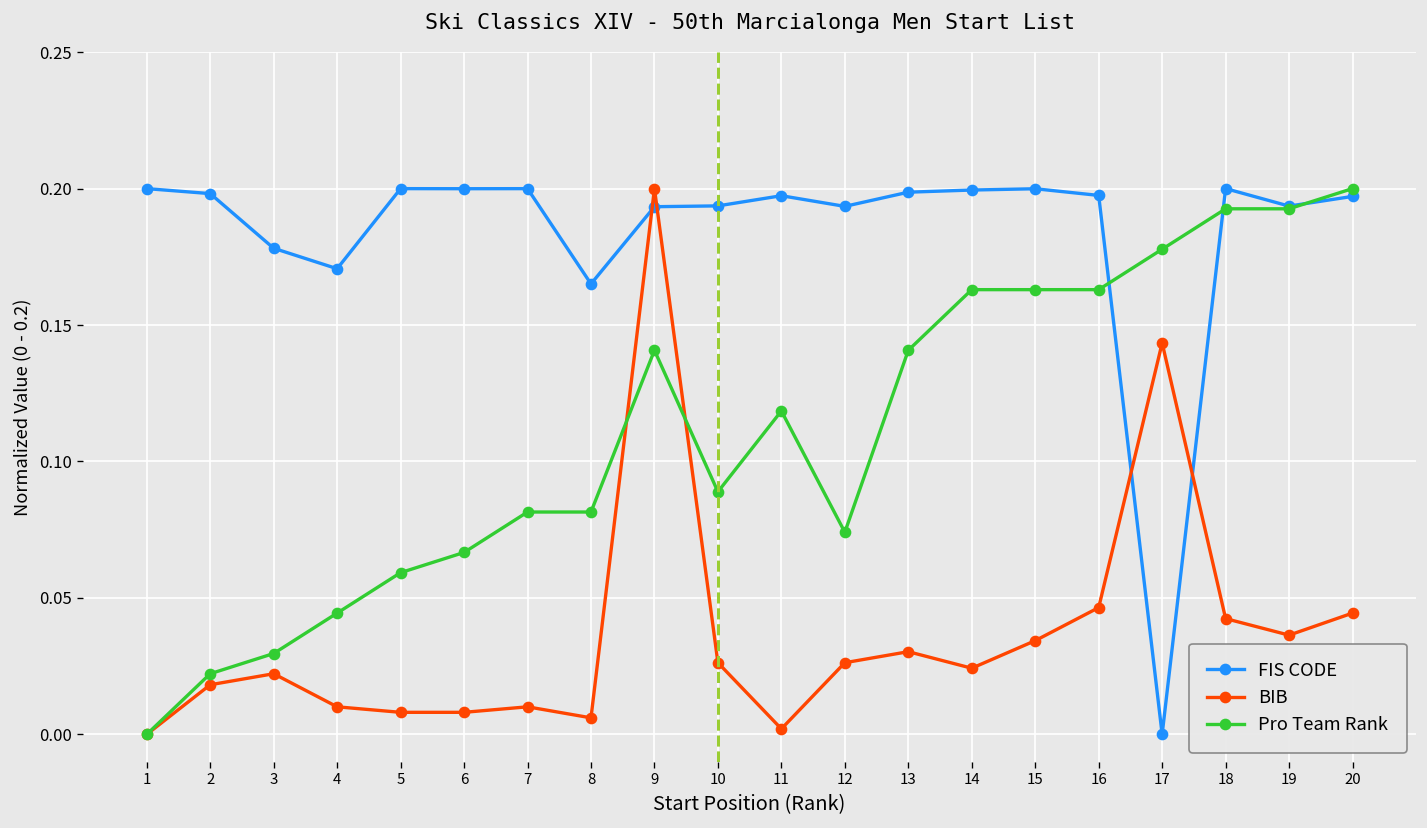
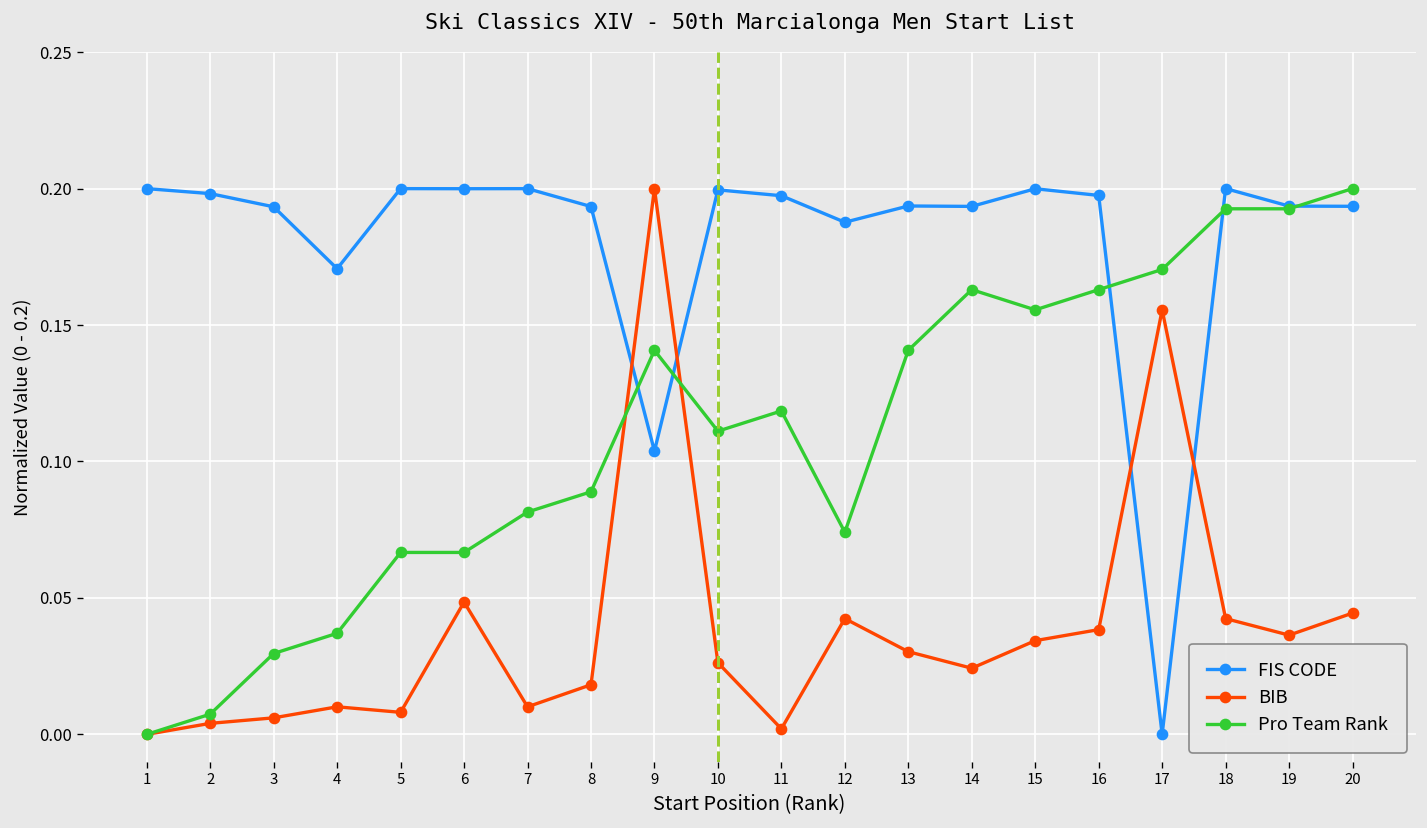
  {
    "FIS CODE": {
      "1": 0.200,
      "2": 0.198,
-     "3": 0.178,
+     "3": 0.193,
      "4": 0.171,
      "5": 0.200,
      "6": 0.200,
      "7": 0.200,
-     "8": 0.165,
-     "9": 0.193,
-     "10": 0.194,
+     "8": 0.193,
+     "9": 0.104,
+     "10": 0.200,
      "11": 0.197,
-     "12": 0.193,
-     "13": 0.199,
-     "14": 0.199,
+     "12": 0.188,
+     "13": 0.194,
+     "14": 0.193,
      "15": 0.200,
      "16": 0.197,
      "17": 0.000,
      "18": 0.200,
-     "20": 0.197
+     "20": 0.194
    },
    "BIB": {
-     "2": 0.018,
-     "3": 0.022,
+     "2": 0.004,
+     "3": 0.006,
      "4": 0.010,
      "5": 0.008,
-     "6": 0.008,
+     "6": 0.048,
      "7": 0.010,
-     "8": 0.006,
+     "8": 0.018,
      "9": 0.200,
      "10": 0.026,
      "11": 0.002,
-     "12": 0.026,
+     "12": 0.042,
      "13": 0.030,
      "14": 0.024,
      "15": 0.034,
-     "16": 0.046,
-     "17": 0.143,
+     "16": 0.038,
+     "17": 0.156,
      "18": 0.042,
      "19": 0.036,
      "20": 0.044
    },
    "Pro Team Rank": {
-     "2": 0.022,
+     "2": 0.007,
      "3": 0.030,
-     "4": 0.044,
-     "5": 0.059,
+     "4": 0.037,
+     "5": 0.067,
      "6": 0.067,
      "7": 0.081,
-     "8": 0.081,
+     "8": 0.089,
      "9": 0.141,
-     "10": 0.089,
+     "10": 0.111,
      "11": 0.119,
      "12": 0.074,
      "13": 0.141,
      "14": 0.163,
-     "15": 0.163,
+     "15": 0.156,
      "16": 0.163,
-     "17": 0.178,
+     "17": 0.170,
      "18": 0.193,
      "20": 0.200
    }
  }
